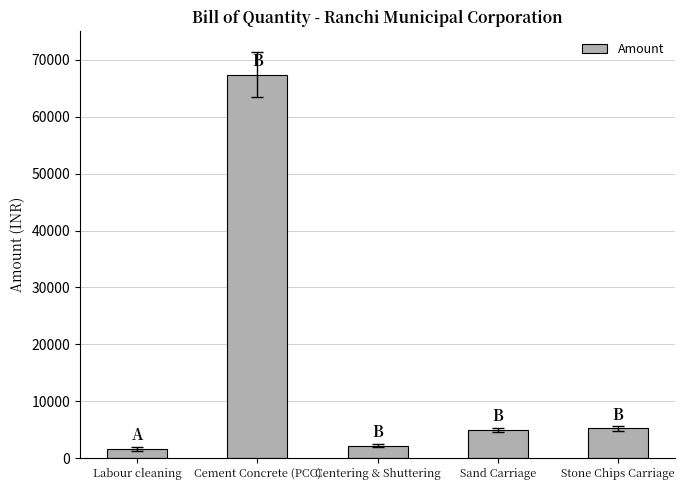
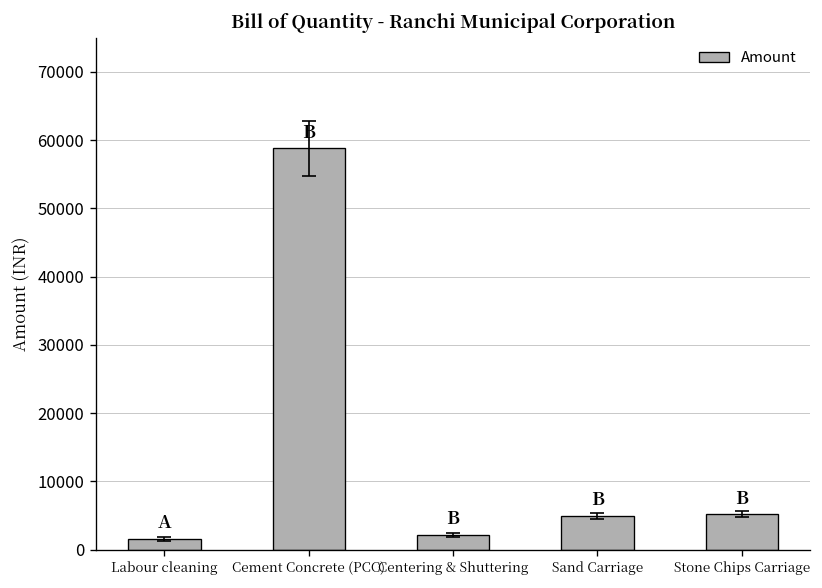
  {
    "Amount": {
      "Labour cleaning": 2000,
-     "Cement Concrete (PCC)": 67000,
+     "Cement Concrete (PCC)": 59000,
      "Centering & Shuttering": 2000,
      "Sand Carriage": 5000,
      "Stone Chips Carriage": 5000
    }
  }
